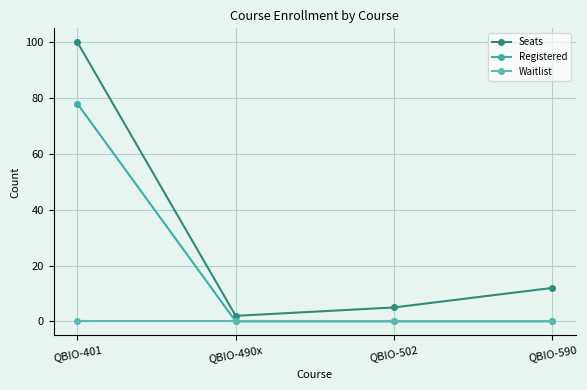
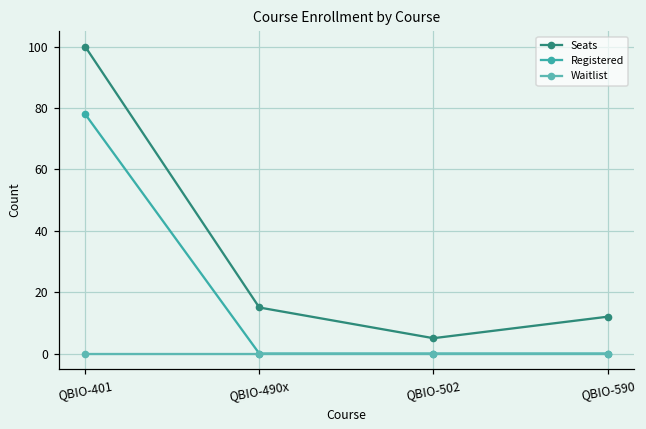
  {
    "Seats": {
      "QBIO-401": 100,
-     "QBIO-490x": 2,
+     "QBIO-490x": 15,
      "QBIO-502": 5,
      "QBIO-590": 12
    }
  }
